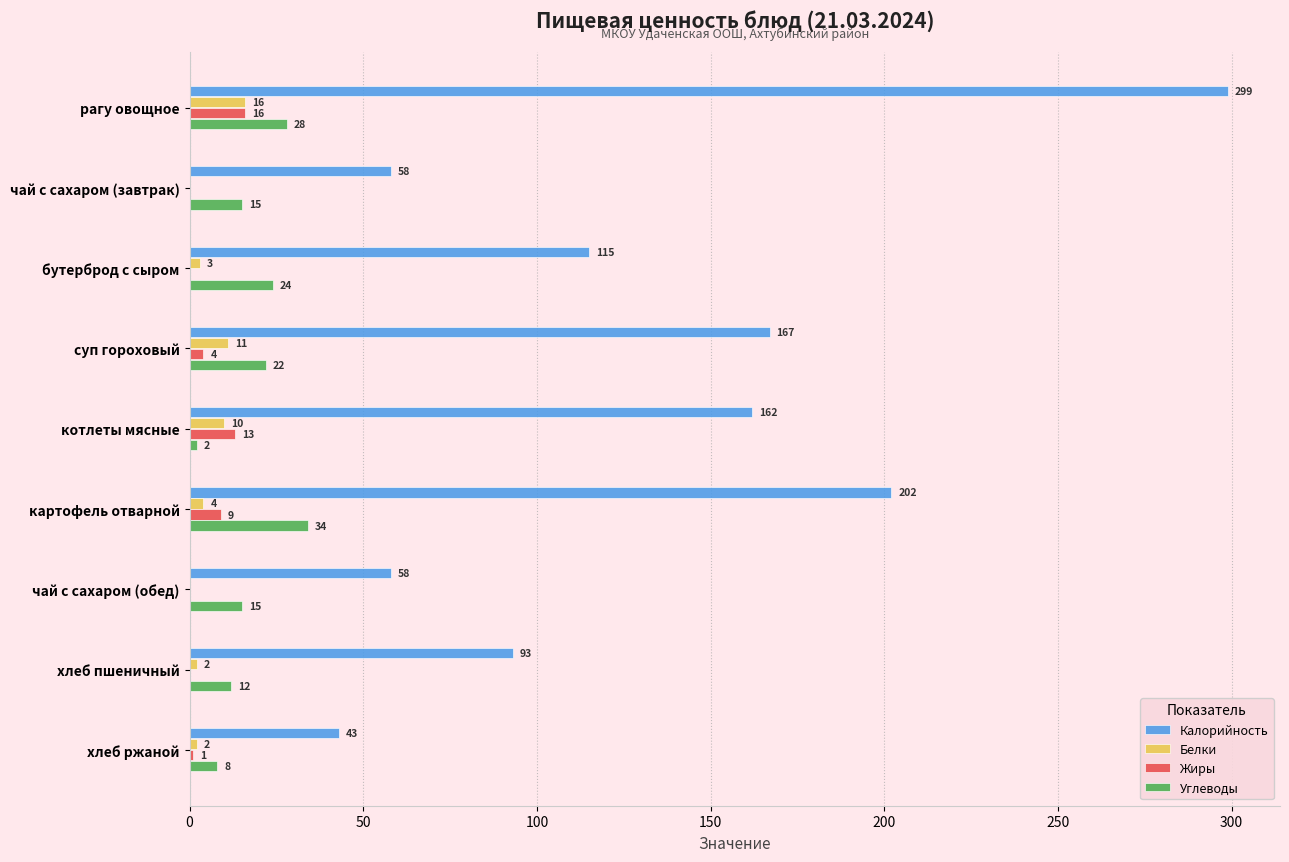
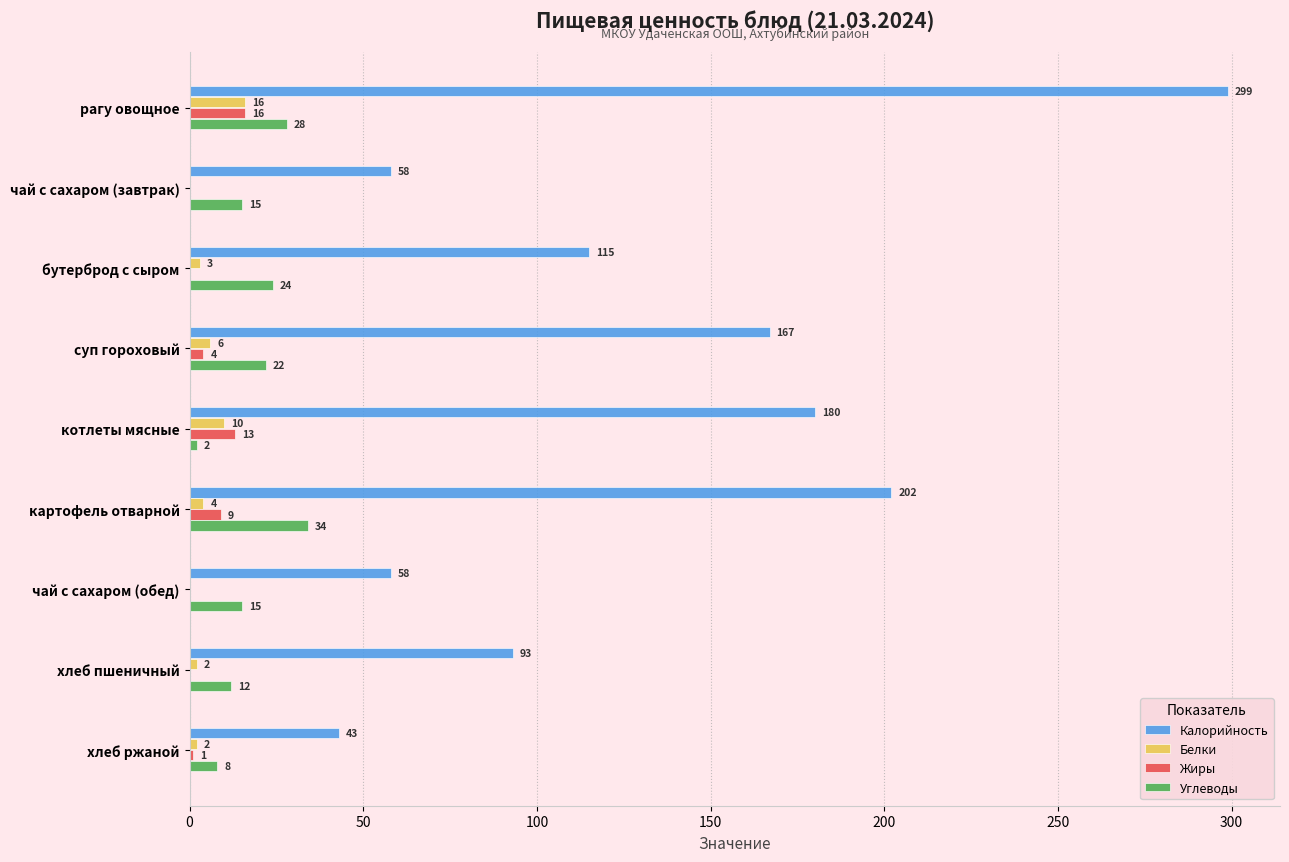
  {
    "Калорийность": {
      "рагу овощное": 299,
      "чай с сахаром (завтрак)": 58,
      "бутерброд с сыром": 115,
      "суп гороховый": 167,
-     "котлеты мясные": 162,
+     "котлеты мясные": 180,
      "картофель отварной": 202,
      "чай с сахаром (обед)": 58,
      "хлеб пшеничный": 93,
      "хлеб ржаной": 43
    },
    "Белки": {
      "рагу овощное": 16,
      "бутерброд с сыром": 3,
-     "суп гороховый": 11,
+     "суп гороховый": 6,
      "котлеты мясные": 10,
      "картофель отварной": 4,
      "хлеб пшеничный": 2,
      "хлеб ржаной": 2
    },
    "Жиры": {
      "рагу овощное": 16,
      "суп гороховый": 4,
      "котлеты мясные": 13,
      "картофель отварной": 9,
      "хлеб ржаной": 1
    },
    "Углеводы": {
      "рагу овощное": 28,
      "чай с сахаром (завтрак)": 15,
      "бутерброд с сыром": 24,
      "суп гороховый": 22,
      "котлеты мясные": 2,
      "картофель отварной": 34,
      "чай с сахаром (обед)": 15,
      "хлеб пшеничный": 12,
      "хлеб ржаной": 8
    }
  }
